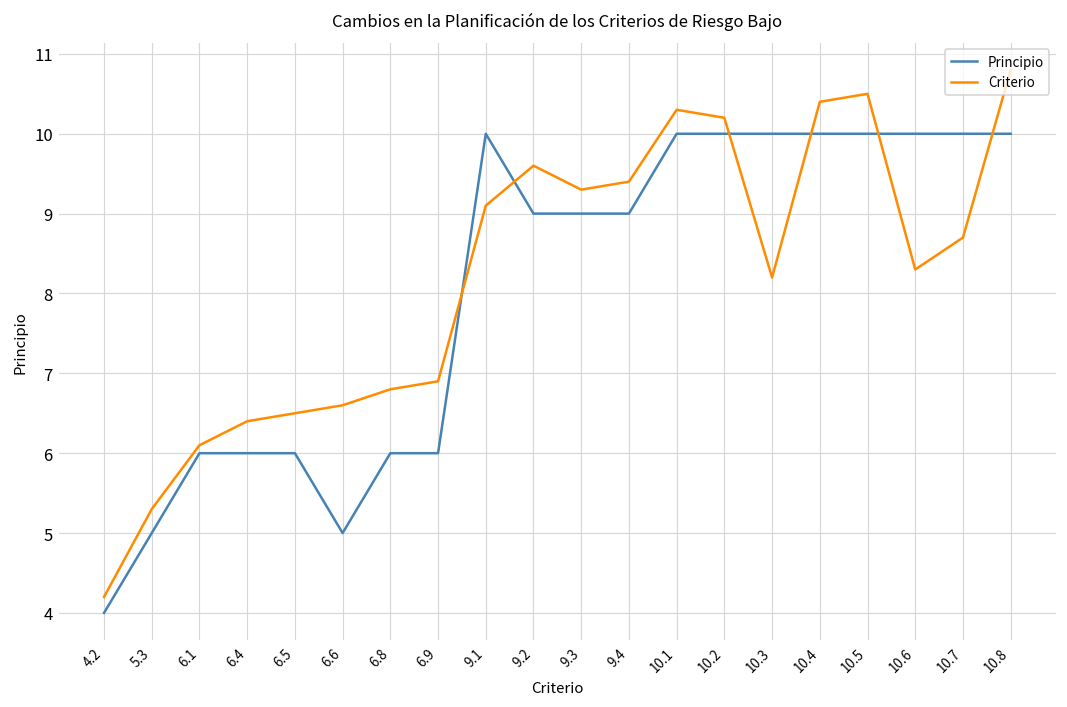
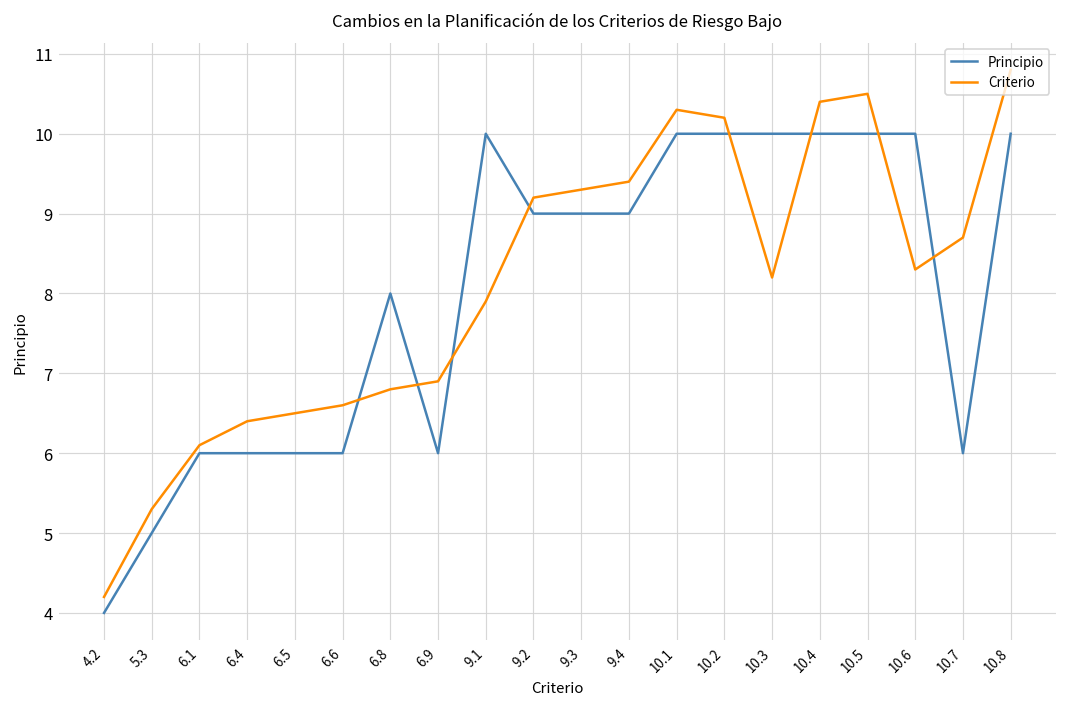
  {
    "Principio": {
      "4.2": 4,
      "5.3": 5,
      "6.1": 6,
      "6.4": 6,
      "6.5": 6,
-     "6.6": 5,
-     "6.8": 6,
+     "6.6": 6,
+     "6.8": 8,
      "6.9": 6,
      "9.1": 10,
      "9.2": 9,
      "9.3": 9,
      "9.4": 9,
      "10.1": 10,
      "10.2": 10,
      "10.3": 10,
      "10.4": 10,
      "10.5": 10,
      "10.6": 10,
-     "10.7": 10,
+     "10.7": 6,
      "10.8": 10
    },
    "Criterio": {
      "4.2": 4.2,
      "5.3": 5.3,
      "6.1": 6.1,
      "6.4": 6.4,
      "6.5": 6.5,
      "6.6": 6.6,
      "6.8": 6.8,
      "6.9": 6.9,
-     "9.1": 9.1,
-     "9.2": 9.6,
+     "9.1": 7.9,
+     "9.2": 9.2,
      "9.3": 9.3,
      "9.4": 9.4,
      "10.1": 10.3,
      "10.2": 10.2,
      "10.3": 8.2,
      "10.4": 10.4,
      "10.5": 10.5,
      "10.6": 8.3,
      "10.7": 8.7
    }
  }
